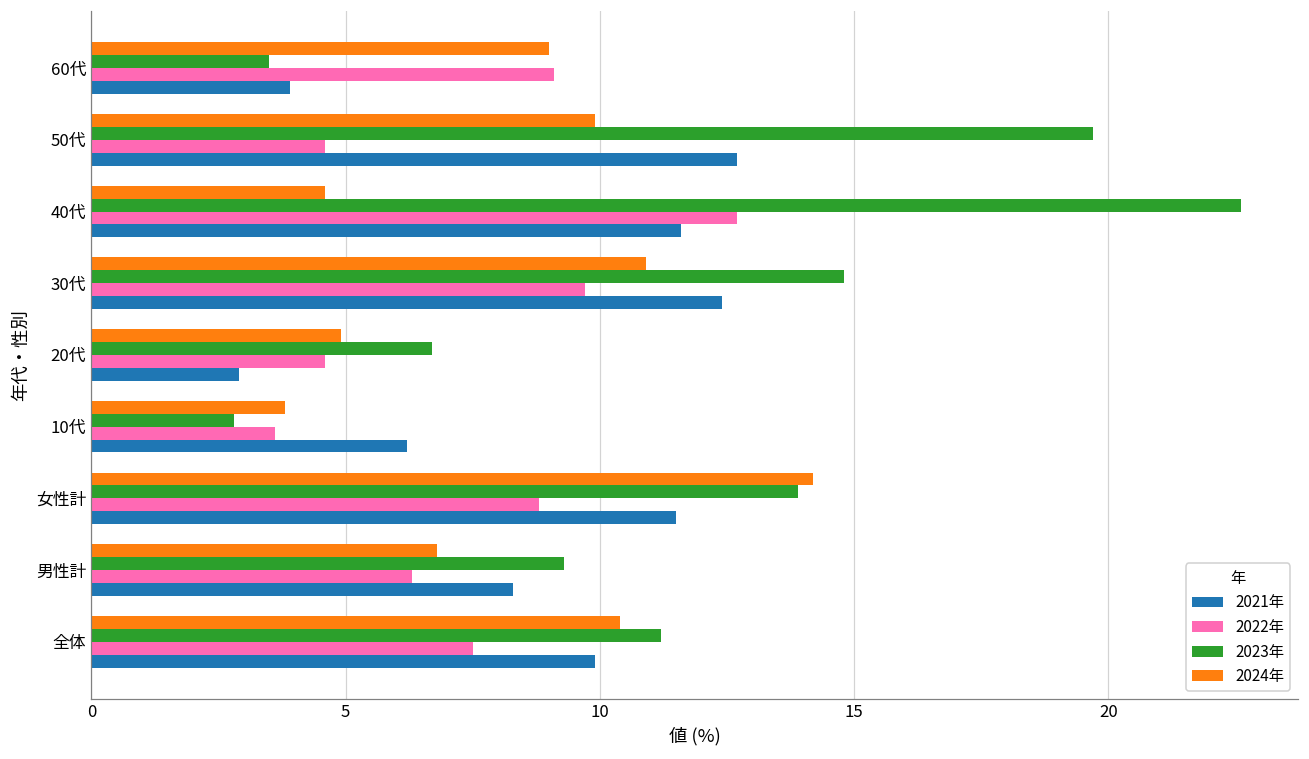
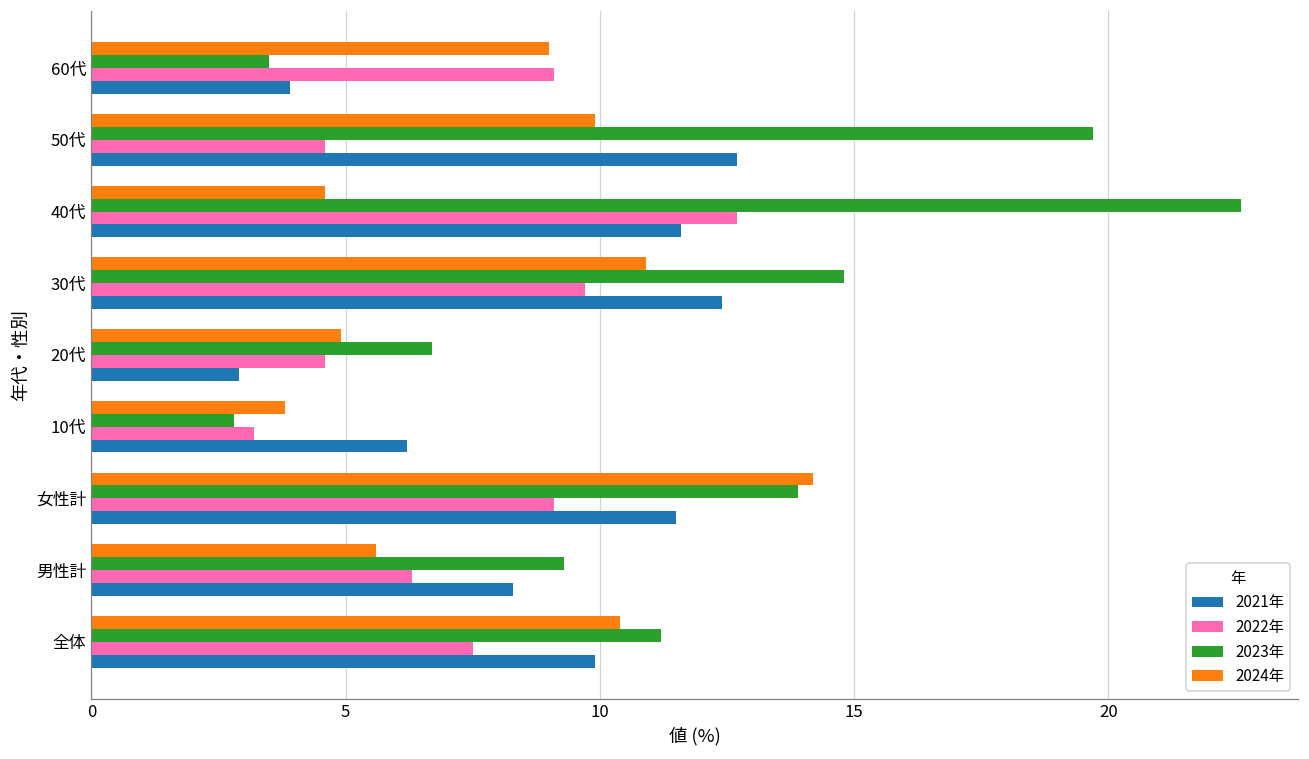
  {
    "2021年": {
      "60代": 3.9,
      "50代": 12.7,
      "40代": 11.6,
      "30代": 12.4,
      "20代": 2.9,
      "10代": 6.2,
      "女性計": 11.5,
      "男性計": 8.3,
      "全体": 9.9
    },
    "2022年": {
      "60代": 9.1,
      "50代": 4.6,
      "40代": 12.7,
      "30代": 9.7,
      "20代": 4.6,
-     "10代": 3.6,
-     "女性計": 8.8,
+     "10代": 3.2,
+     "女性計": 9.1,
      "男性計": 6.3,
      "全体": 7.5
    },
    "2023年": {
      "60代": 3.5,
      "50代": 19.7,
      "40代": 22.6,
      "30代": 14.8,
      "20代": 6.7,
      "10代": 2.8,
      "女性計": 13.9,
      "男性計": 9.3,
      "全体": 11.2
    },
    "2024年": {
      "60代": 9.0,
      "50代": 9.9,
      "40代": 4.6,
      "30代": 10.9,
      "20代": 4.9,
      "10代": 3.8,
      "女性計": 14.2,
-     "男性計": 6.8,
+     "男性計": 5.6,
      "全体": 10.4
    }
  }
